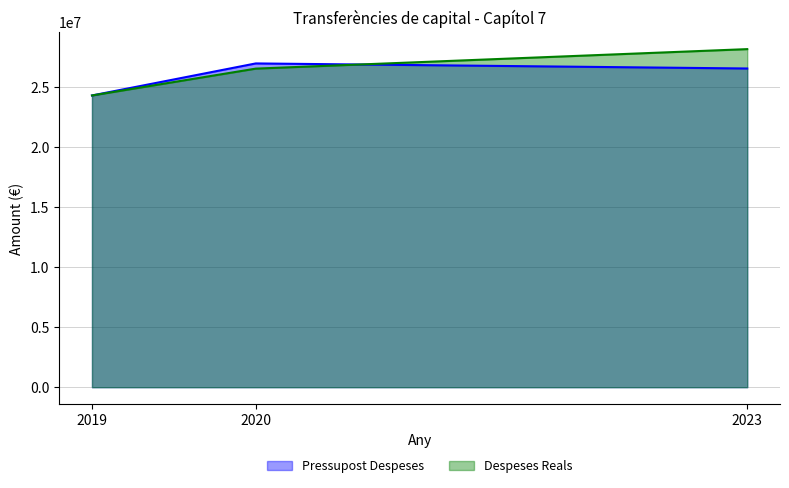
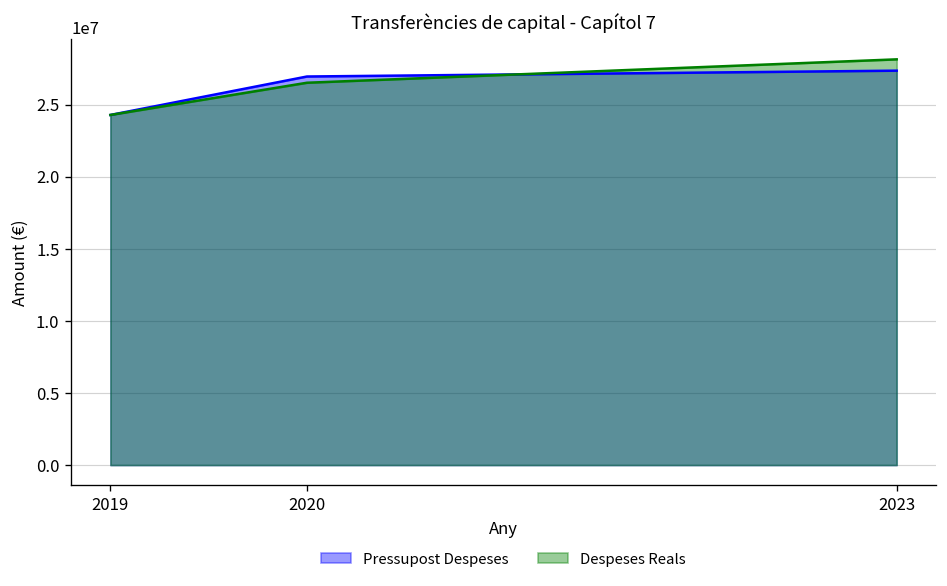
  {
    "Pressupost Despeses": {
      "2020": 27000000,
-     "2023": 26500000
+     "2023": 27400000
    },
    "Despeses Reals": {
      "2020": 26500000,
      "2023": 28200000
    }
  }
